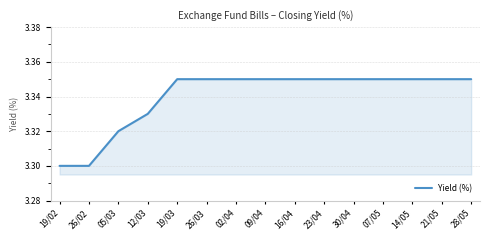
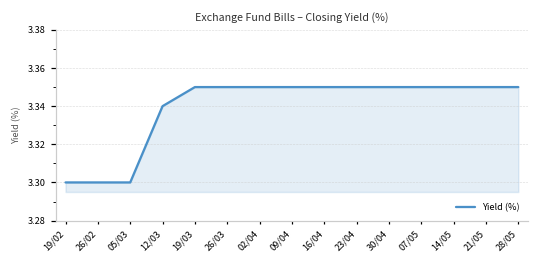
  {
    "19/02": 3.30,
    "26/02": 3.30,
-   "05/03": 3.32,
-   "12/03": 3.33,
+   "05/03": 3.30,
+   "12/03": 3.34,
    "19/03": 3.35,
    "26/03": 3.35,
    "02/04": 3.35,
    "09/04": 3.35,
    "16/04": 3.35,
    "23/04": 3.35,
    "30/04": 3.35,
    "07/05": 3.35,
    "14/05": 3.35,
    "21/05": 3.35,
    "28/05": 3.35
  }
